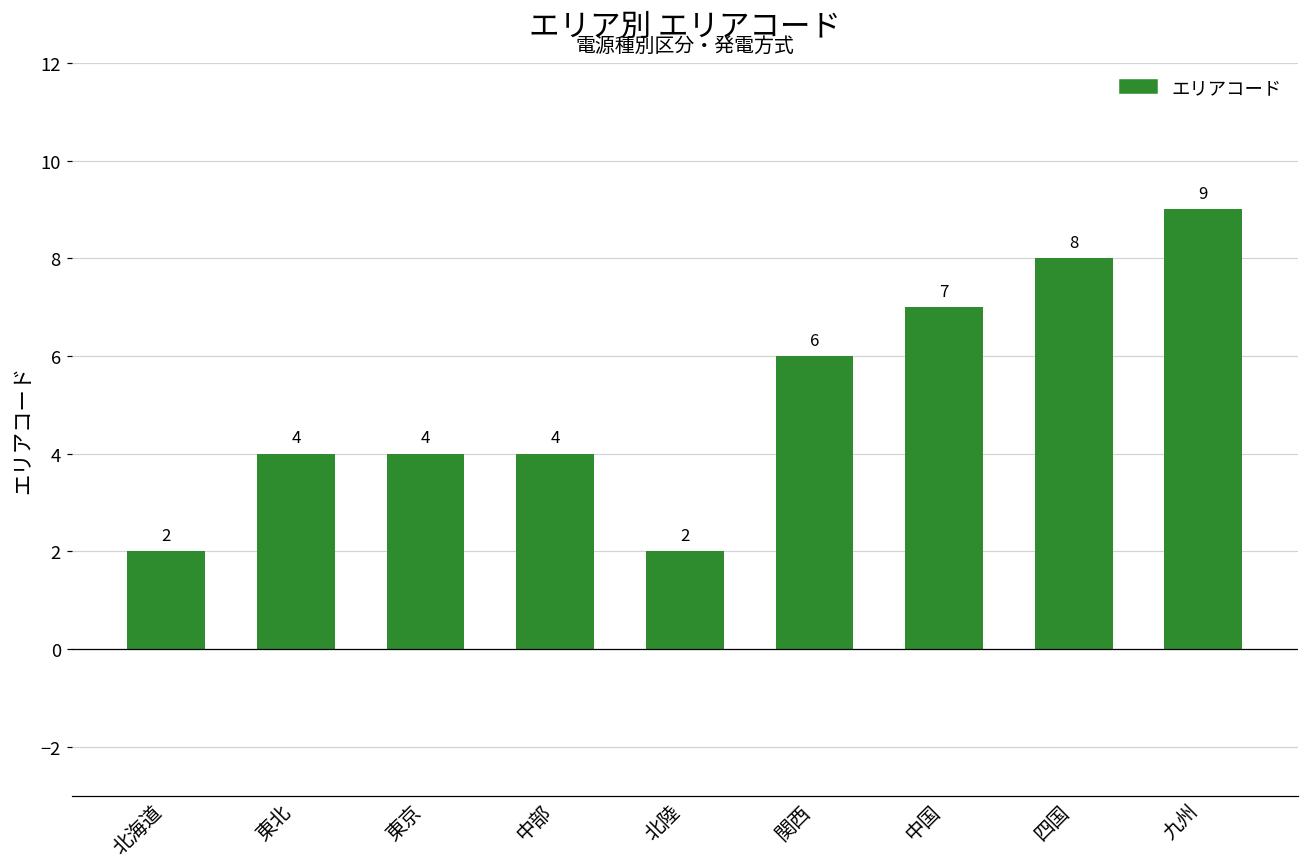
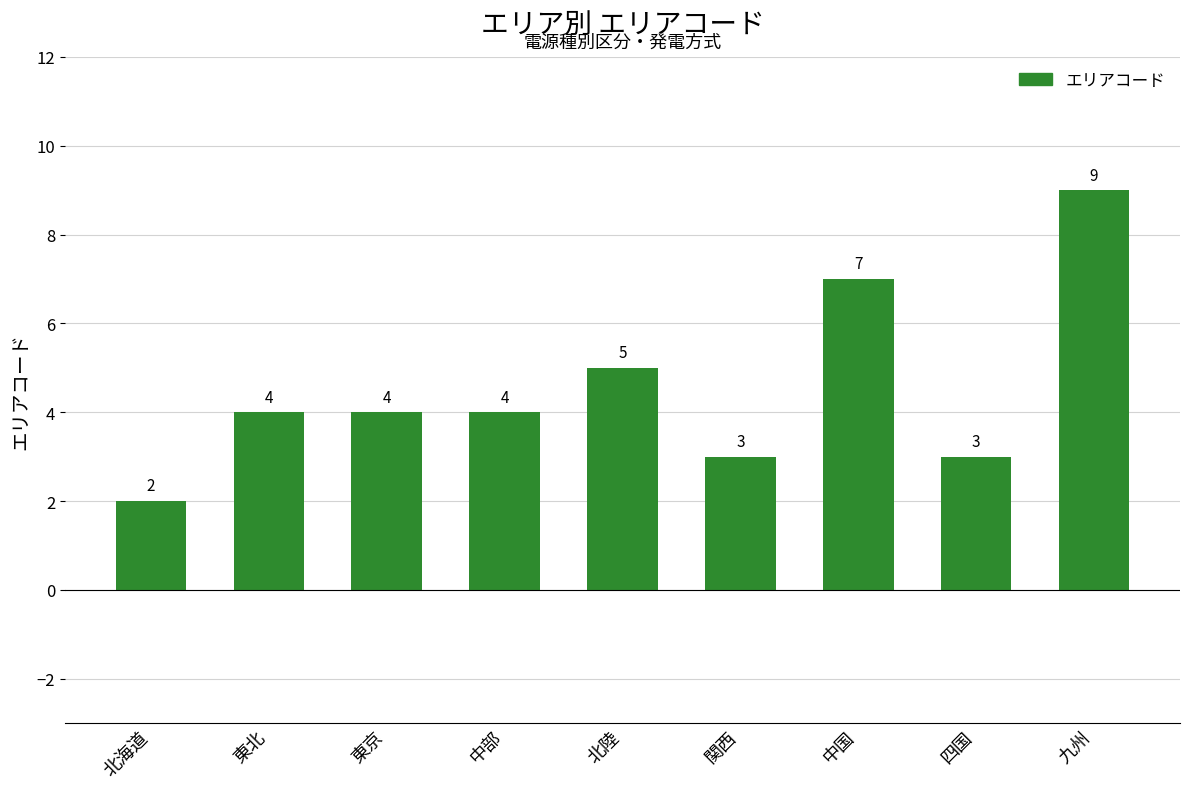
  {
    "北海道": 2,
    "東北": 4,
    "東京": 4,
    "中部": 4,
-   "北陸": 2,
-   "関西": 6,
+   "北陸": 5,
+   "関西": 3,
    "中国": 7,
-   "四国": 8,
+   "四国": 3,
    "九州": 9
  }
